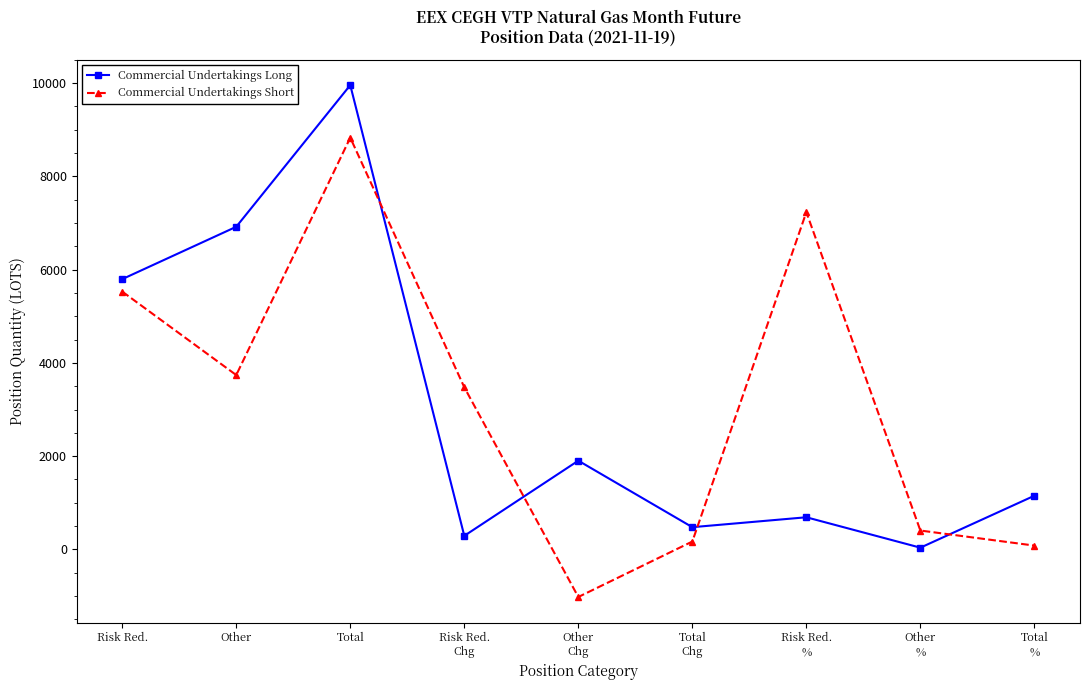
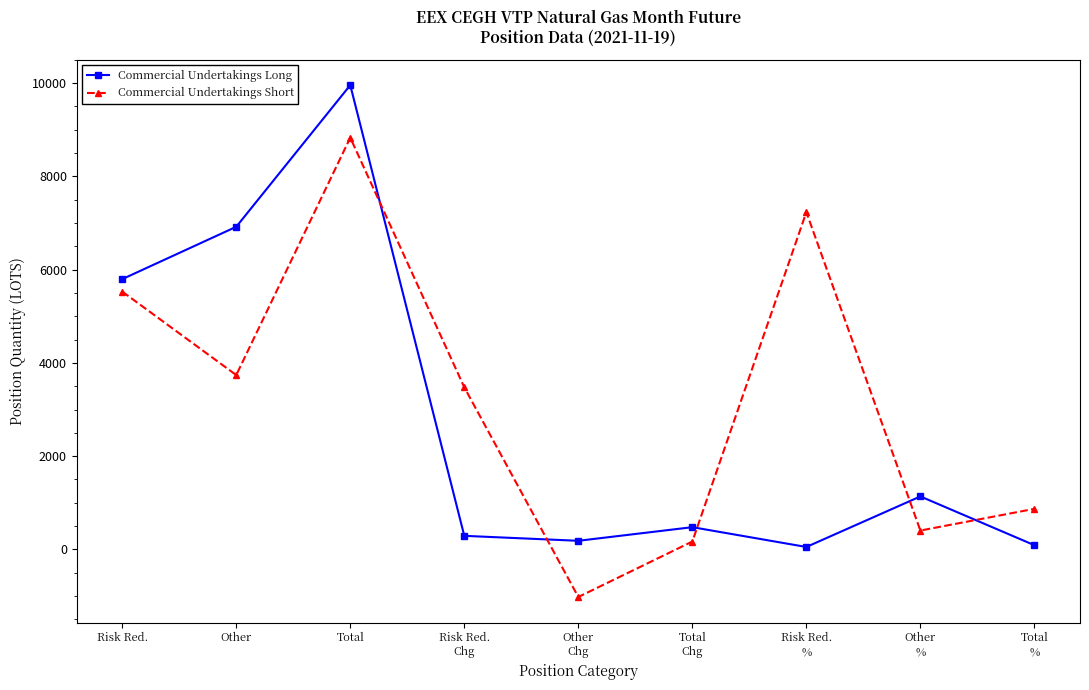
  {
    "Commercial Undertakings Long": {
      "Risk Red.": 5800,
      "Other": 6900,
      "Total": 10000,
      "Risk Red. Chg": 300,
-     "Other Chg": 1900,
+     "Other Chg": 200,
      "Total Chg": 500,
-     "Risk Red. %": 700,
-     "Other %": 0,
-     "Total %": 1200
+     "Risk Red. %": 100,
+     "Other %": 1100,
+     "Total %": 100
    },
    "Commercial Undertakings Short": {
      "Risk Red.": 5500,
      "Other": 3700,
      "Total": 8800,
      "Risk Red. Chg": 3500,
      "Other Chg": -1000,
      "Total Chg": 200,
      "Risk Red. %": 7200,
      "Other %": 400,
-     "Total %": 100
+     "Total %": 900
    }
  }
